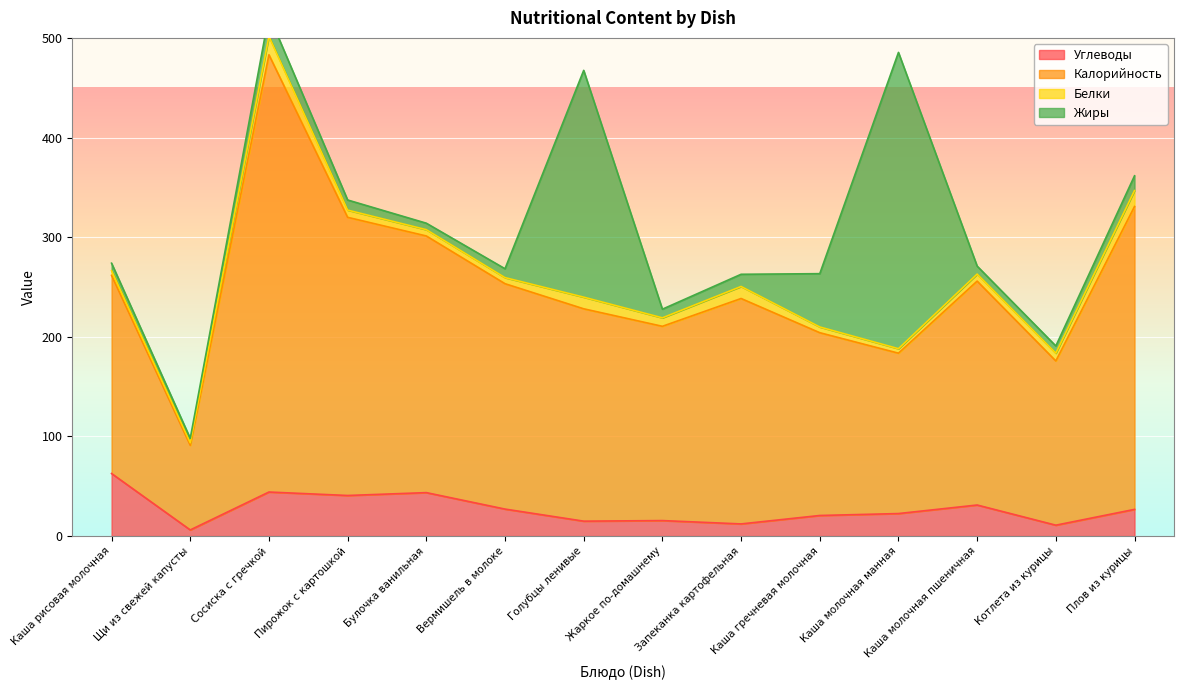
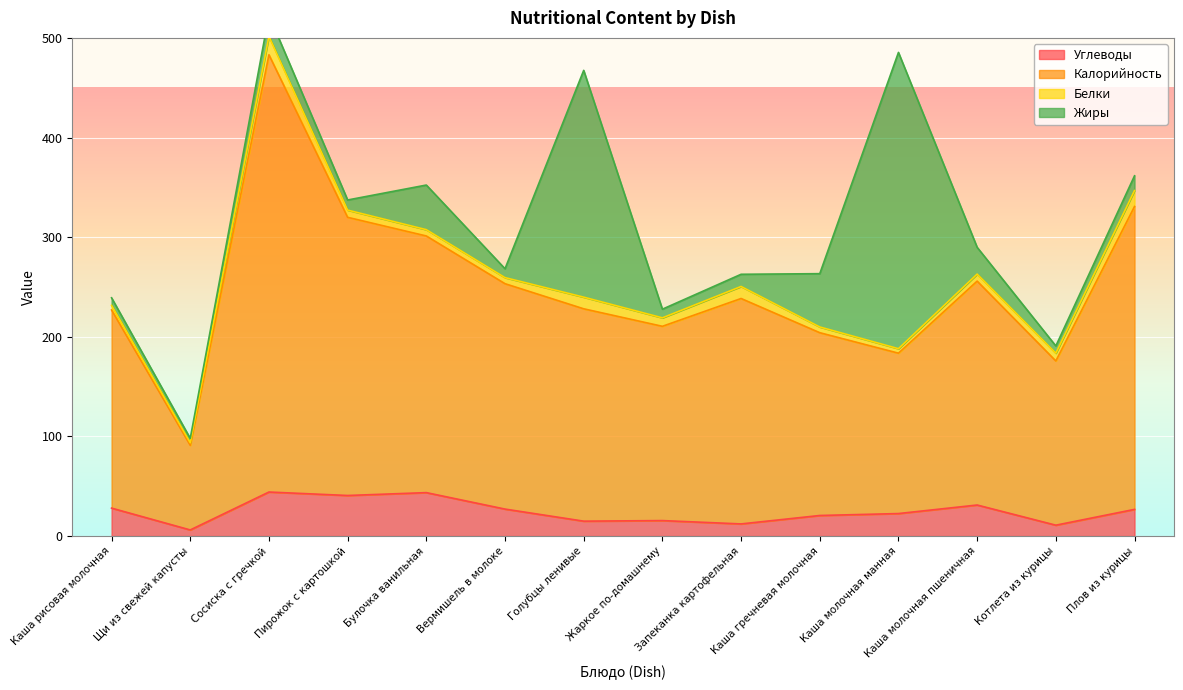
  {
    "Углеводы": {
-     "Каша рисовая молочная": 60,
+     "Каша рисовая молочная": 30,
      "Щи из свежей капусты": 10,
      "Сосиска с гречкой": 40,
      "Пирожок с картошкой": 40,
      "Булочка ванильная": 40,
      "Вермишель в молоке": 30,
      "Голубцы ленивые": 10,
      "Жаркое по-домашнему": 20,
      "Запеканка картофельная": 10,
      "Каша гречневая молочная": 20,
      "Каша молочная манная": 20,
      "Каша молочная пшеничная": 30,
      "Котлета из курицы": 10,
      "Плов из курицы": 30
    },
    "Калорийность": {
      "Каша рисовая молочная": 200,
      "Щи из свежей капусты": 80,
      "Сосиска с гречкой": 440,
      "Пирожок с картошкой": 280,
      "Булочка ванильная": 260,
      "Вермишель в молоке": 230,
      "Голубцы ленивые": 210,
      "Жаркое по-домашнему": 190,
      "Запеканка картофельная": 230,
      "Каша гречневая молочная": 180,
      "Каша молочная манная": 160,
      "Каша молочная пшеничная": 220,
      "Котлета из курицы": 160,
      "Плов из курицы": 300
    },
    "Белки": {
      "Каша рисовая молочная": 0,
      "Щи из свежей капусты": 0,
      "Сосиска с гречкой": 20,
      "Пирожок с картошкой": 10,
      "Булочка ванильная": 10,
      "Вермишель в молоке": 10,
      "Голубцы ленивые": 10,
      "Жаркое по-домашнему": 10,
      "Запеканка картофельная": 10,
      "Каша гречневая молочная": 10,
      "Каша молочная манная": 0,
      "Каша молочная пшеничная": 10,
      "Котлета из курицы": 10,
      "Плов из курицы": 20
    },
    "Жиры": {
      "Каша рисовая молочная": 10,
      "Щи из свежей капусты": 0,
      "Пирожок с картошкой": 10,
-     "Булочка ванильная": 10,
+     "Булочка ванильная": 40,
      "Вермишель в молоке": 10,
      "Голубцы ленивые": 230,
      "Жаркое по-домашнему": 10,
      "Запеканка картофельная": 10,
      "Каша гречневая молочная": 50,
      "Каша молочная манная": 300,
-     "Каша молочная пшеничная": 10,
+     "Каша молочная пшеничная": 30,
      "Котлета из курицы": 10,
      "Плов из курицы": 10
    }
  }
